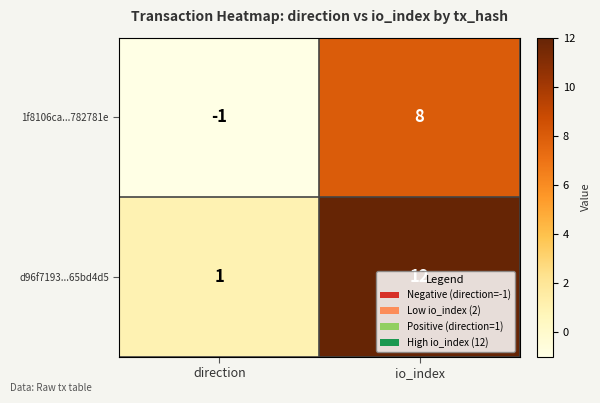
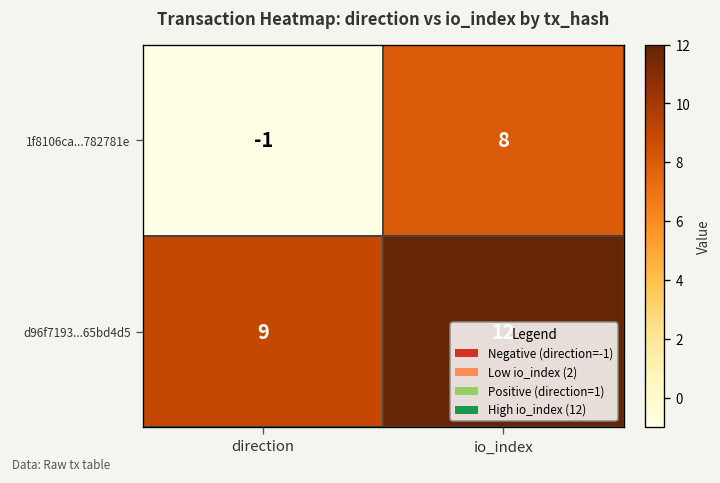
  {
    "1f8106ca...782781e": {
      "direction": -1,
      "io_index": 8
    },
    "d96f7193...65bd4d5": {
-     "direction": 1
+     "direction": 9
    }
  }
